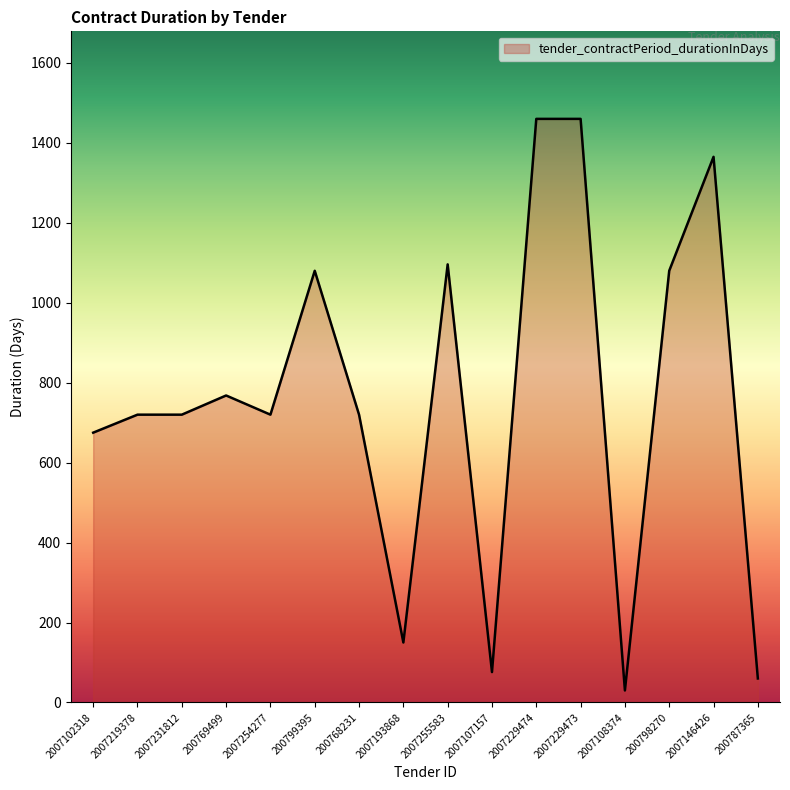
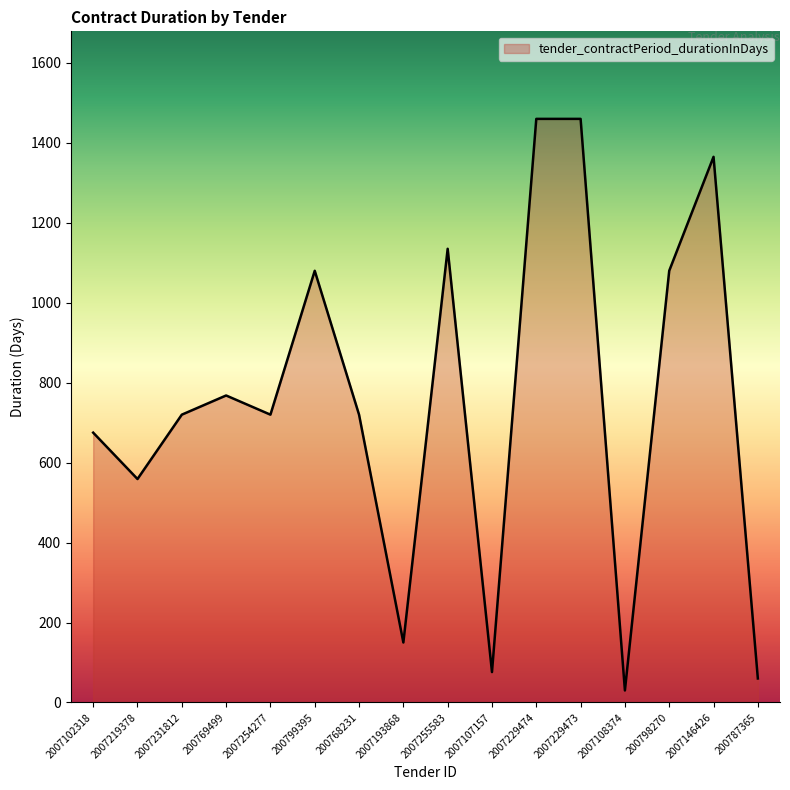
  {
    "2007102318": 680,
-   "2007219378": 720,
+   "2007219378": 560,
    "2007231812": 720,
    "200769499": 770,
    "2007254277": 720,
    "200799395": 1080,
    "200768231": 720,
    "2007193868": 150,
-   "2007255583": 1100,
+   "2007255583": 1140,
    "2007107157": 80,
    "2007229474": 1460,
    "2007229473": 1460,
    "2007108374": 30,
    "200798270": 1080,
    "2007146426": 1370,
    "200787365": 60
  }
